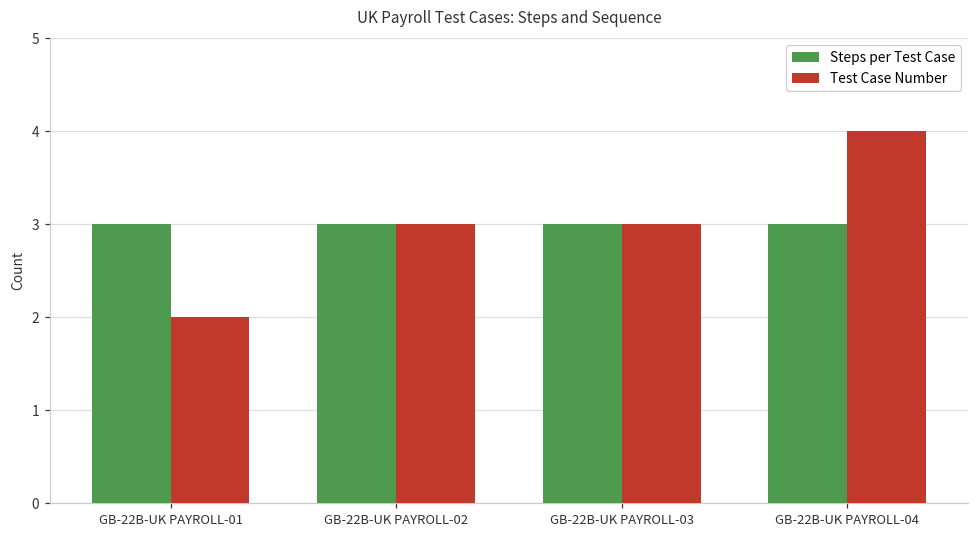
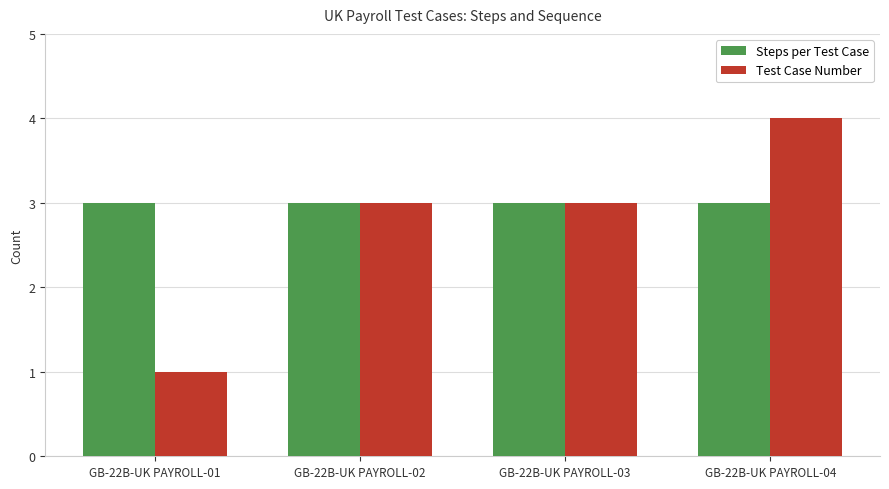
  {
    "Steps per Test Case": {
      "GB-22B-UK PAYROLL-01": 3,
      "GB-22B-UK PAYROLL-02": 3,
      "GB-22B-UK PAYROLL-03": 3,
      "GB-22B-UK PAYROLL-04": 3
    },
    "Test Case Number": {
-     "GB-22B-UK PAYROLL-01": 2,
+     "GB-22B-UK PAYROLL-01": 1,
      "GB-22B-UK PAYROLL-02": 3,
      "GB-22B-UK PAYROLL-03": 3,
      "GB-22B-UK PAYROLL-04": 4
    }
  }
